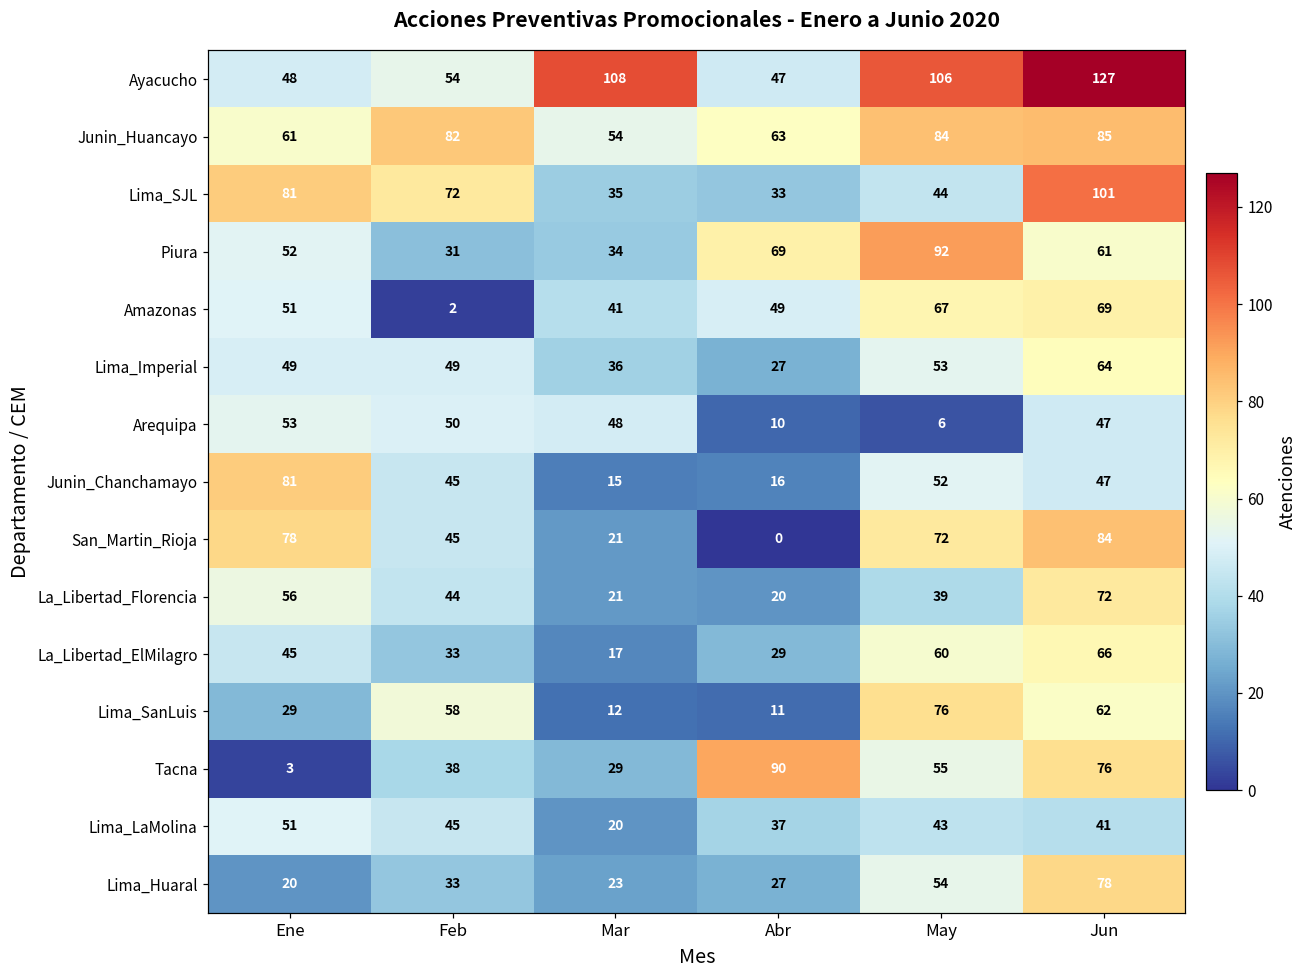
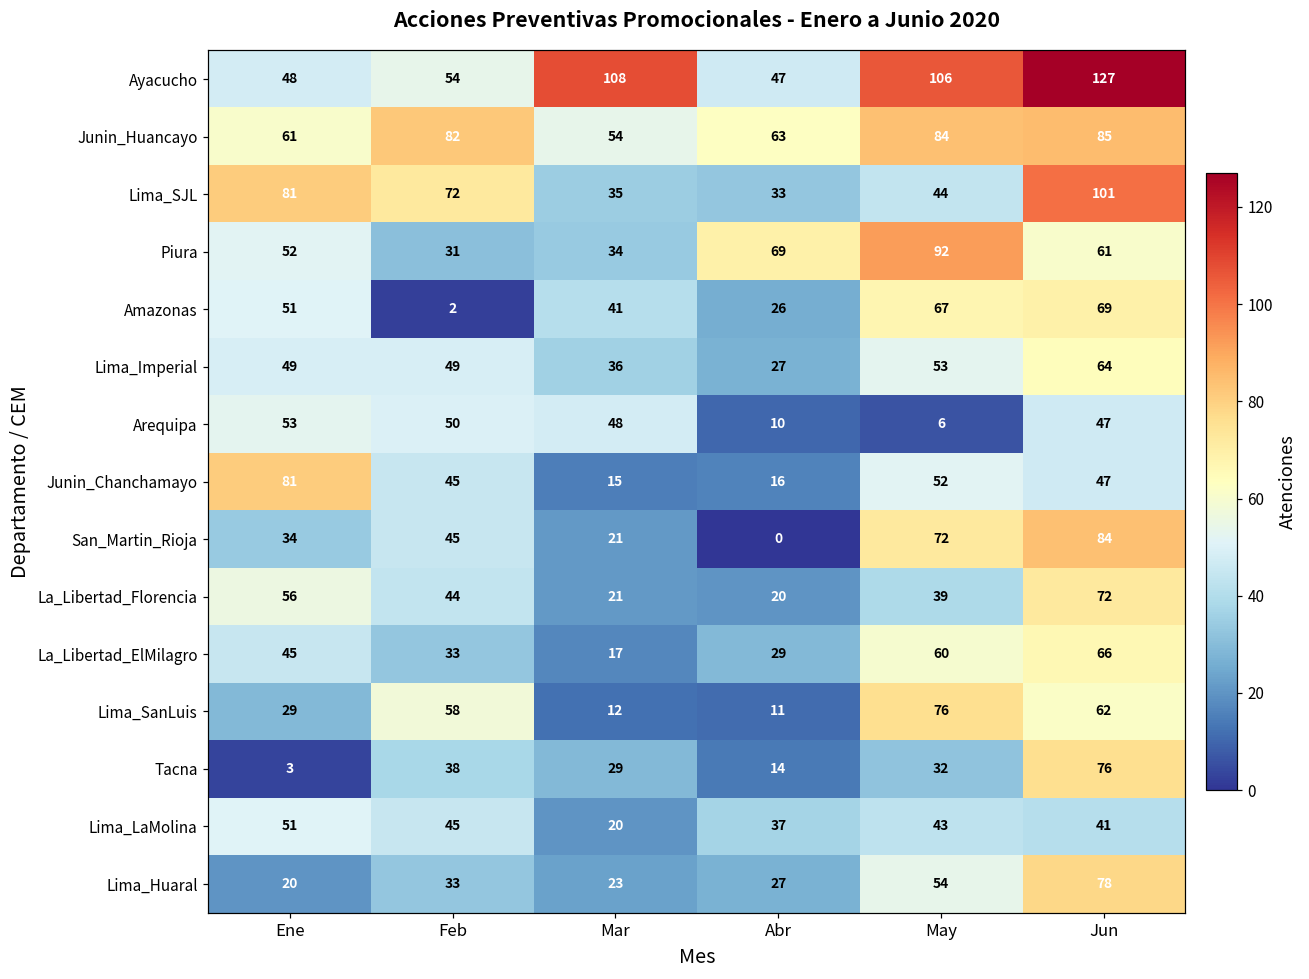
  {
    "Ayacucho": {
      "Ene": 48,
      "Feb": 54,
      "Mar": 108,
      "Abr": 47,
      "May": 106,
      "Jun": 127
    },
    "Junin_Huancayo": {
      "Ene": 61,
      "Feb": 82,
      "Mar": 54,
      "Abr": 63,
      "May": 84,
      "Jun": 85
    },
    "Lima_SJL": {
      "Ene": 81,
      "Feb": 72,
      "Mar": 35,
      "Abr": 33,
      "May": 44,
      "Jun": 101
    },
    "Piura": {
      "Ene": 52,
      "Feb": 31,
      "Mar": 34,
      "Abr": 69,
      "May": 92,
      "Jun": 61
    },
    "Amazonas": {
      "Ene": 51,
      "Feb": 2,
      "Mar": 41,
-     "Abr": 49,
+     "Abr": 26,
      "May": 67,
      "Jun": 69
    },
    "Lima_Imperial": {
      "Ene": 49,
      "Feb": 49,
      "Mar": 36,
      "Abr": 27,
      "May": 53,
      "Jun": 64
    },
    "Arequipa": {
      "Ene": 53,
      "Feb": 50,
      "Mar": 48,
      "Abr": 10,
      "May": 6,
      "Jun": 47
    },
    "Junin_Chanchamayo": {
      "Ene": 81,
      "Feb": 45,
      "Mar": 15,
      "Abr": 16,
      "May": 52,
      "Jun": 47
    },
    "San_Martin_Rioja": {
-     "Ene": 78,
+     "Ene": 34,
      "Feb": 45,
      "Mar": 21,
      "Abr": 0,
      "May": 72,
      "Jun": 84
    },
    "La_Libertad_Florencia": {
      "Ene": 56,
      "Feb": 44,
      "Mar": 21,
      "Abr": 20,
      "May": 39,
      "Jun": 72
    },
    "La_Libertad_ElMilagro": {
      "Ene": 45,
      "Feb": 33,
      "Mar": 17,
      "Abr": 29,
      "May": 60,
      "Jun": 66
    },
    "Lima_SanLuis": {
      "Ene": 29,
      "Feb": 58,
      "Mar": 12,
      "Abr": 11,
      "May": 76,
      "Jun": 62
    },
    "Tacna": {
      "Ene": 3,
      "Feb": 38,
      "Mar": 29,
-     "Abr": 90,
-     "May": 55,
+     "Abr": 14,
+     "May": 32,
      "Jun": 76
    },
    "Lima_LaMolina": {
      "Ene": 51,
      "Feb": 45,
      "Mar": 20,
      "Abr": 37,
      "May": 43,
      "Jun": 41
    },
    "Lima_Huaral": {
      "Ene": 20,
      "Feb": 33,
      "Mar": 23,
      "Abr": 27,
      "May": 54,
      "Jun": 78
    }
  }
